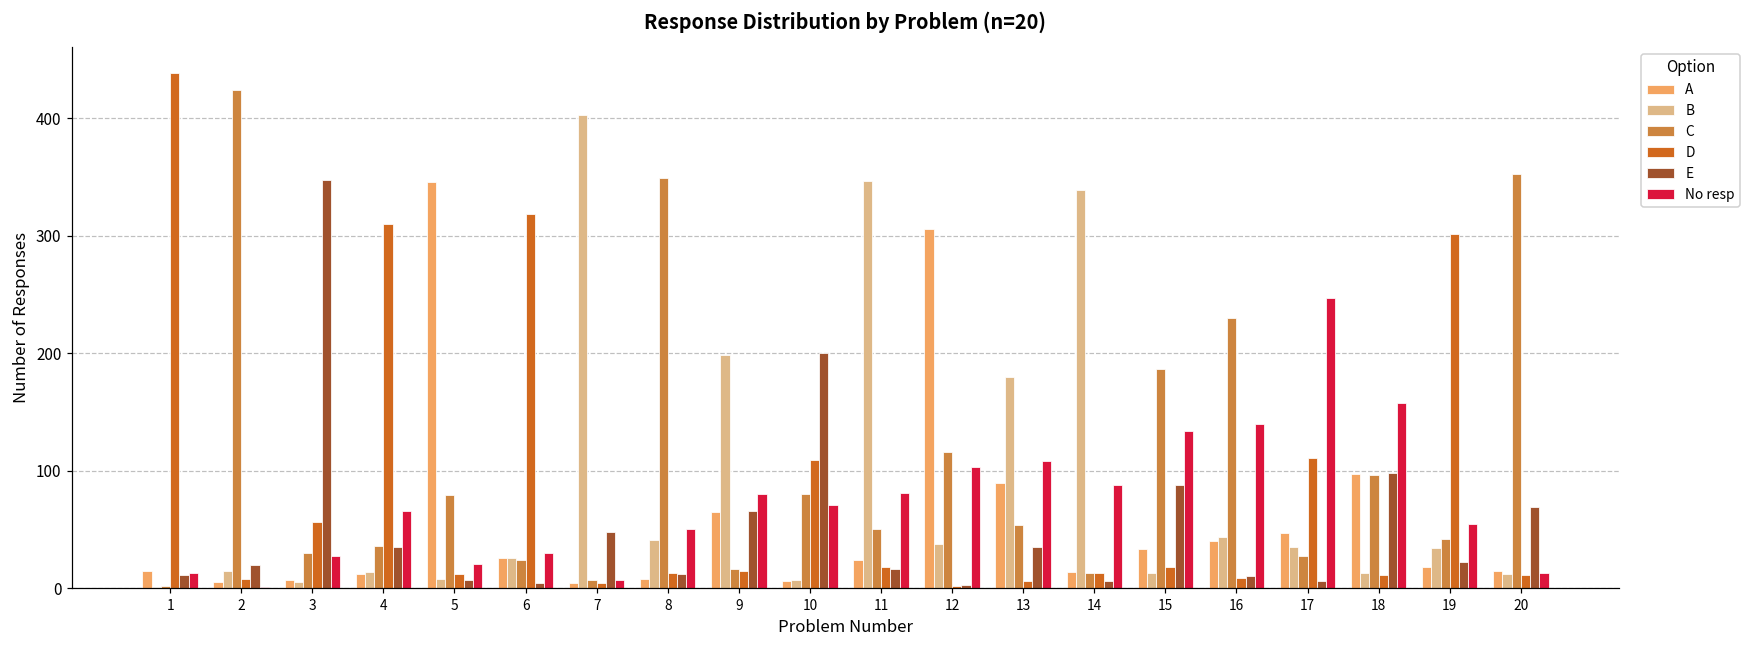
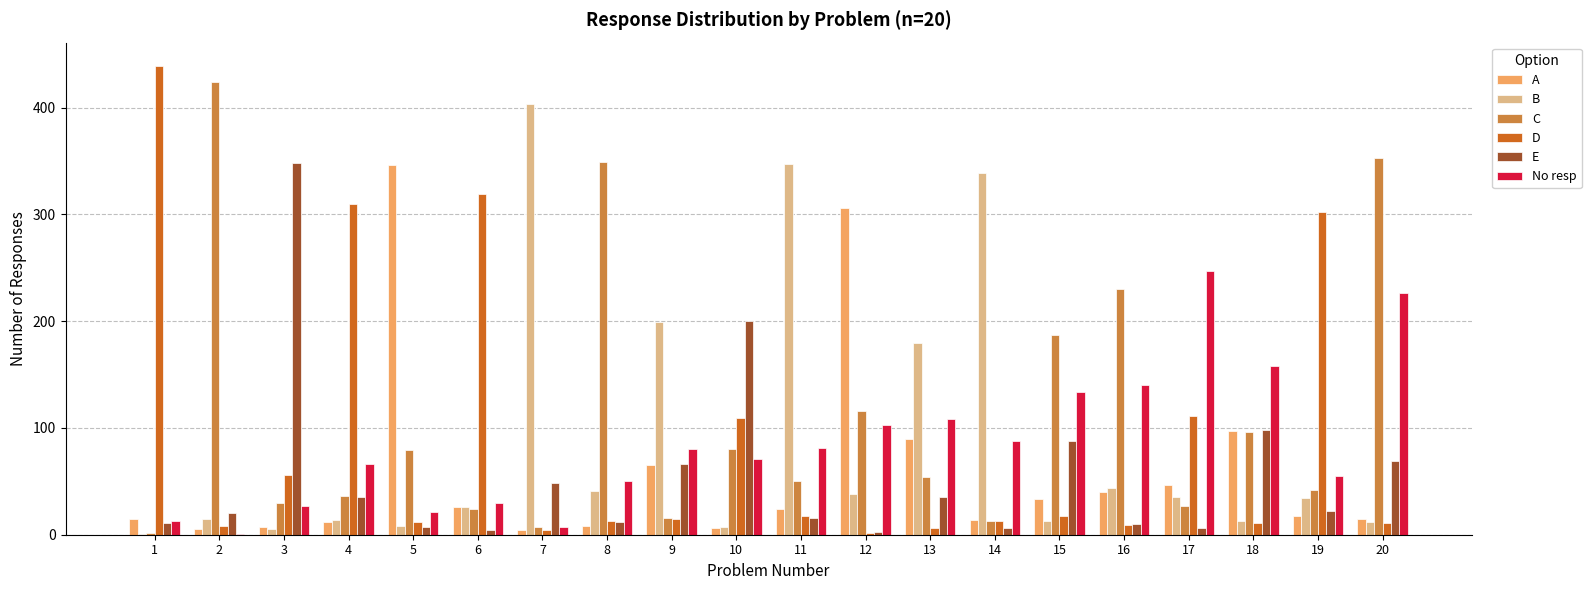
  {
    "No resp": {
      "1": 13,
      "3": 27,
      "4": 66,
      "5": 21,
      "6": 30,
      "7": 7,
      "8": 50,
      "9": 80,
      "10": 71,
      "11": 81,
      "12": 103,
      "13": 108,
      "14": 88,
      "15": 134,
      "16": 140,
      "17": 247,
      "18": 158,
      "19": 55,
-     "20": 13
+     "20": 226
    }
  }
